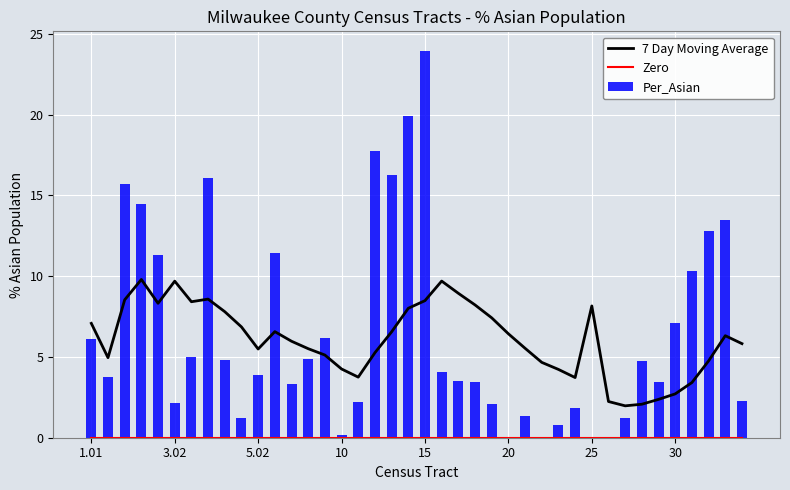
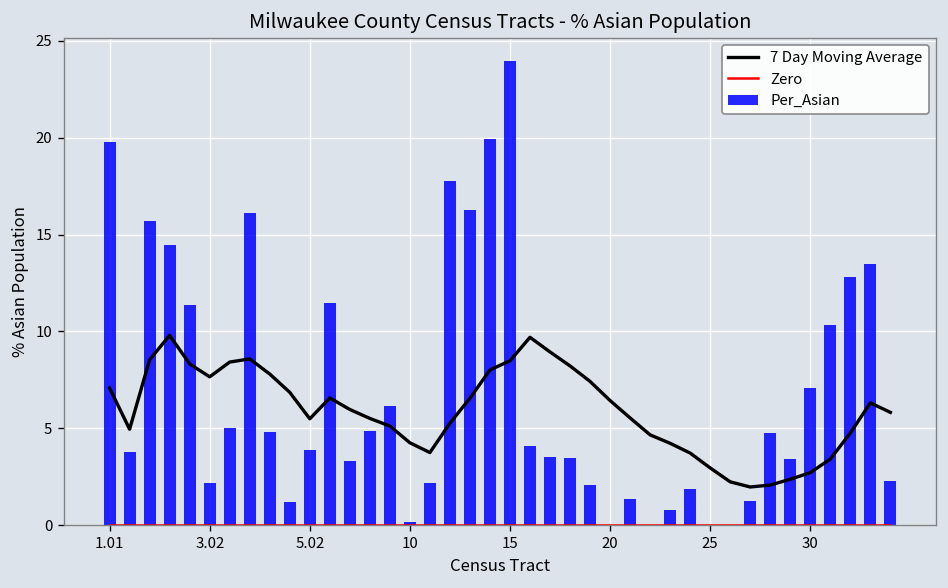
  {
    "Per_Asian": {
-     "1.01": 6.1,
+     "1.01": 19.8,
      "3.02": 2.2,
      "5.02": 3.9,
      "10": 0.2,
      "15": 24.0,
      "20": 0.0,
      "25": 0.0,
      "30": 7.1
    },
    "7 Day Moving Average": {
      "1.01": 7.1,
-     "3.02": 9.7,
+     "3.02": 7.7,
      "5.02": 5.5,
      "10": 4.3,
      "15": 8.5,
      "20": 6.4,
-     "25": 8.2,
+     "25": 3.0,
      "30": 2.7
    },
    "Zero": {
      "1.01": 0.0,
      "3.02": 0.0,
      "5.02": 0.0,
      "10": 0.0,
      "15": 0.0,
      "20": 0.0,
      "25": 0.0,
      "30": 0.0
    }
  }
